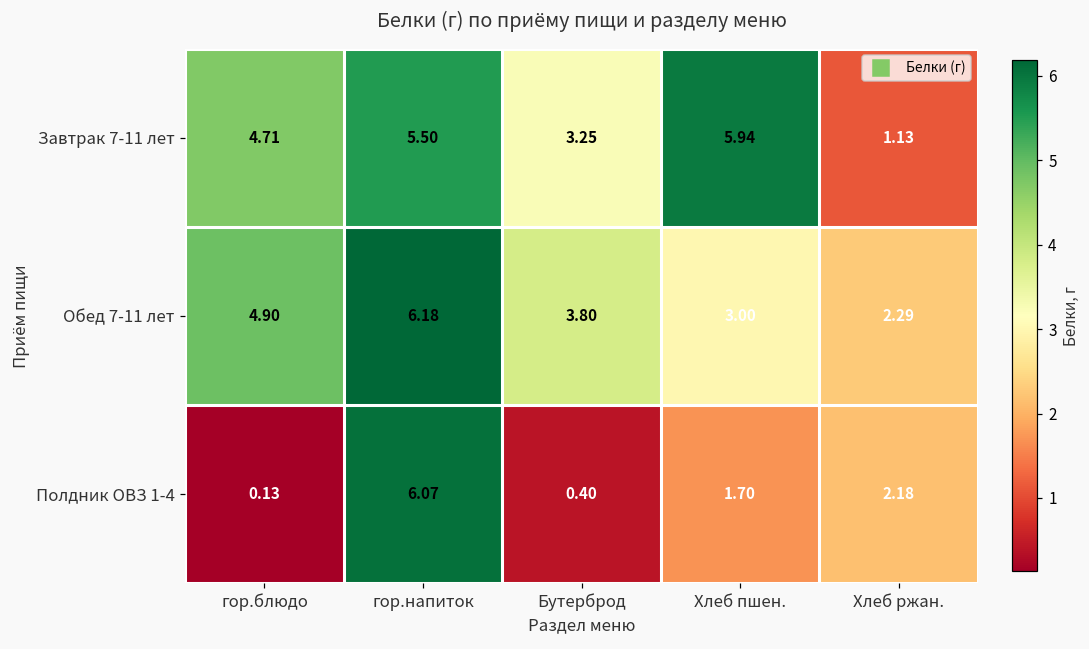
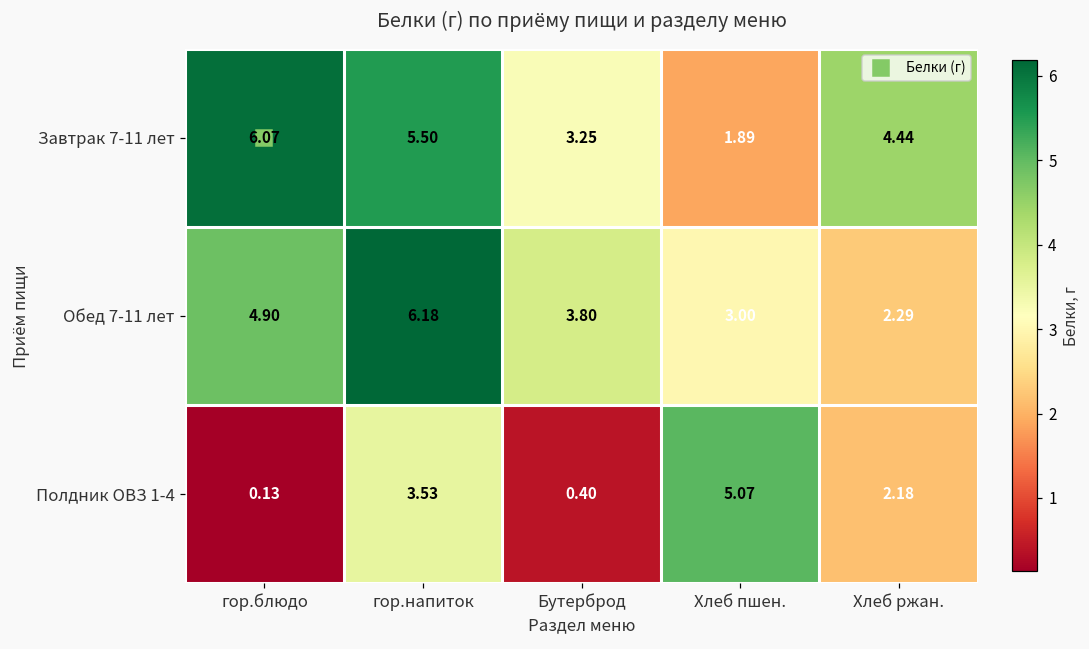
  {
    "Завтрак 7-11 лет": {
-     "гор.блюдо": 4.71,
+     "гор.блюдо": 6.07,
      "гор.напиток": 5.50,
      "Бутерброд": 3.25,
-     "Хлеб пшен.": 5.94,
-     "Хлеб ржан.": 1.13
+     "Хлеб пшен.": 1.89,
+     "Хлеб ржан.": 4.44
    },
    "Обед 7-11 лет": {
      "гор.блюдо": 4.90,
      "гор.напиток": 6.18,
      "Бутерброд": 3.80,
      "Хлеб пшен.": 3.00,
      "Хлеб ржан.": 2.29
    },
    "Полдник ОВЗ 1-4": {
      "гор.блюдо": 0.13,
-     "гор.напиток": 6.07,
+     "гор.напиток": 3.53,
      "Бутерброд": 0.40,
-     "Хлеб пшен.": 1.70,
+     "Хлеб пшен.": 5.07,
      "Хлеб ржан.": 2.18
    }
  }
